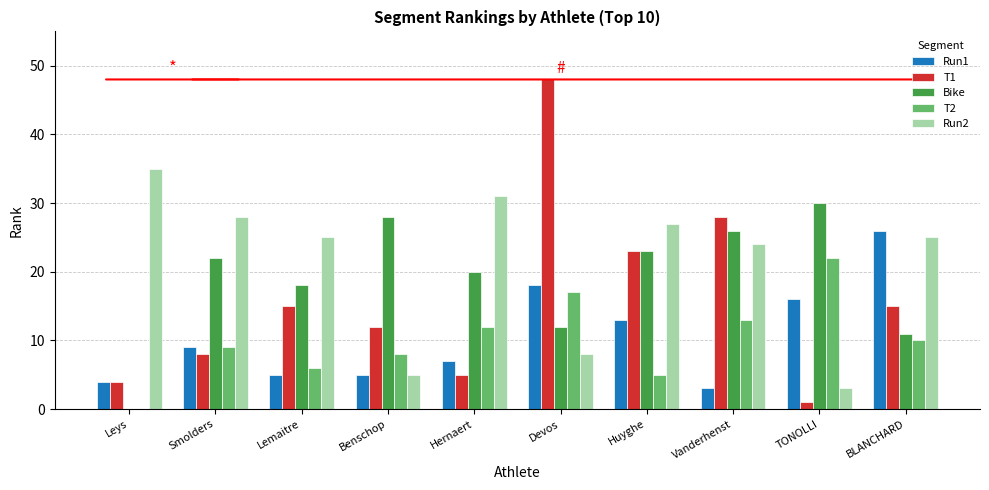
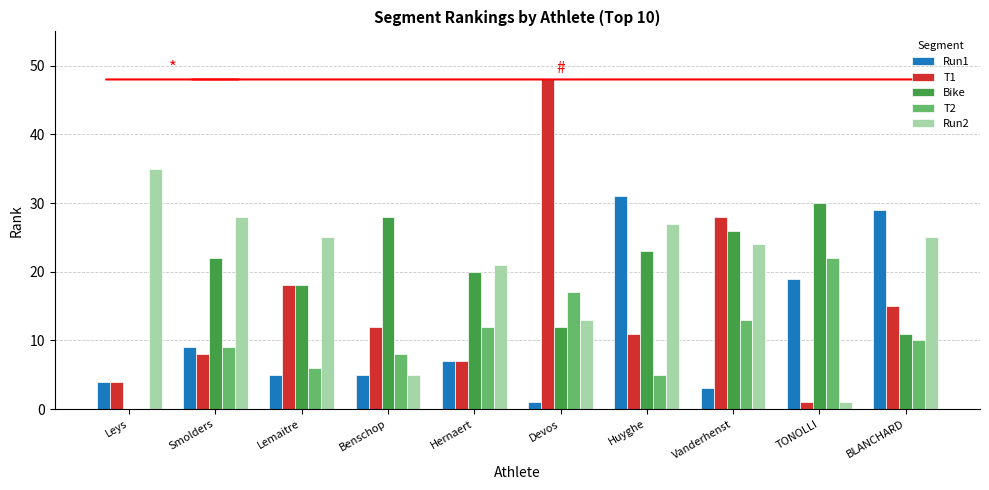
  {
    "Run1": {
      "Leys": 4,
      "Smolders": 9,
      "Lemaitre": 5,
      "Benschop": 5,
      "Hernaert": 7,
-     "Devos": 18,
-     "Huyghe": 13,
+     "Devos": 1,
+     "Huyghe": 31,
      "Vanderhenst": 3,
-     "TONOLLI": 16,
-     "BLANCHARD": 26
+     "TONOLLI": 19,
+     "BLANCHARD": 29
    },
    "T1": {
      "Leys": 4,
      "Smolders": 8,
-     "Lemaitre": 15,
+     "Lemaitre": 18,
      "Benschop": 12,
-     "Hernaert": 5,
+     "Hernaert": 7,
      "Devos": 48,
-     "Huyghe": 23,
+     "Huyghe": 11,
      "Vanderhenst": 28,
      "TONOLLI": 1,
      "BLANCHARD": 15
    },
    "Run2": {
      "Leys": 35,
      "Smolders": 28,
      "Lemaitre": 25,
      "Benschop": 5,
-     "Hernaert": 31,
-     "Devos": 8,
+     "Hernaert": 21,
+     "Devos": 13,
      "Huyghe": 27,
      "Vanderhenst": 24,
-     "TONOLLI": 3,
+     "TONOLLI": 1,
      "BLANCHARD": 25
    }
  }
